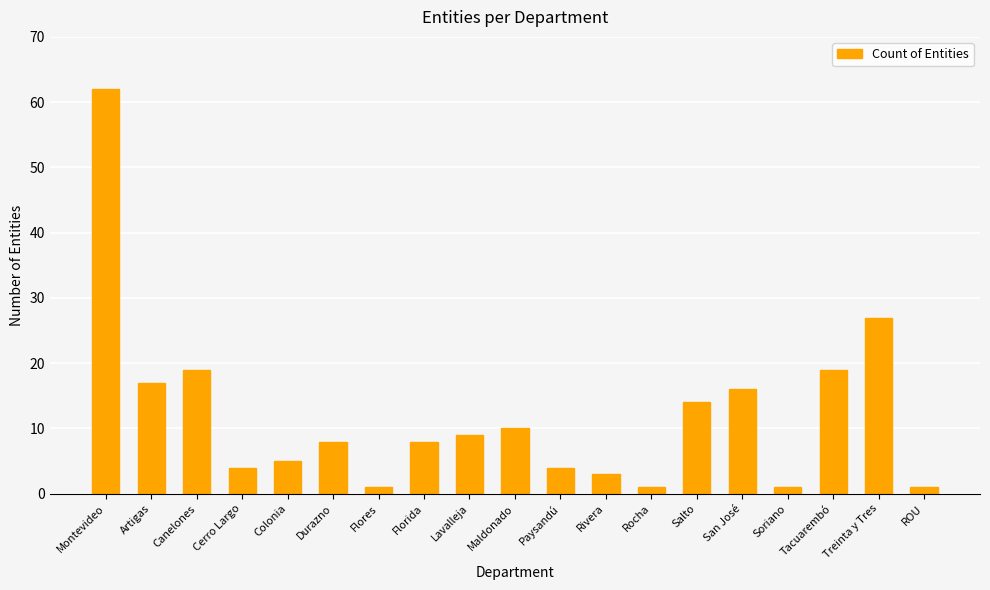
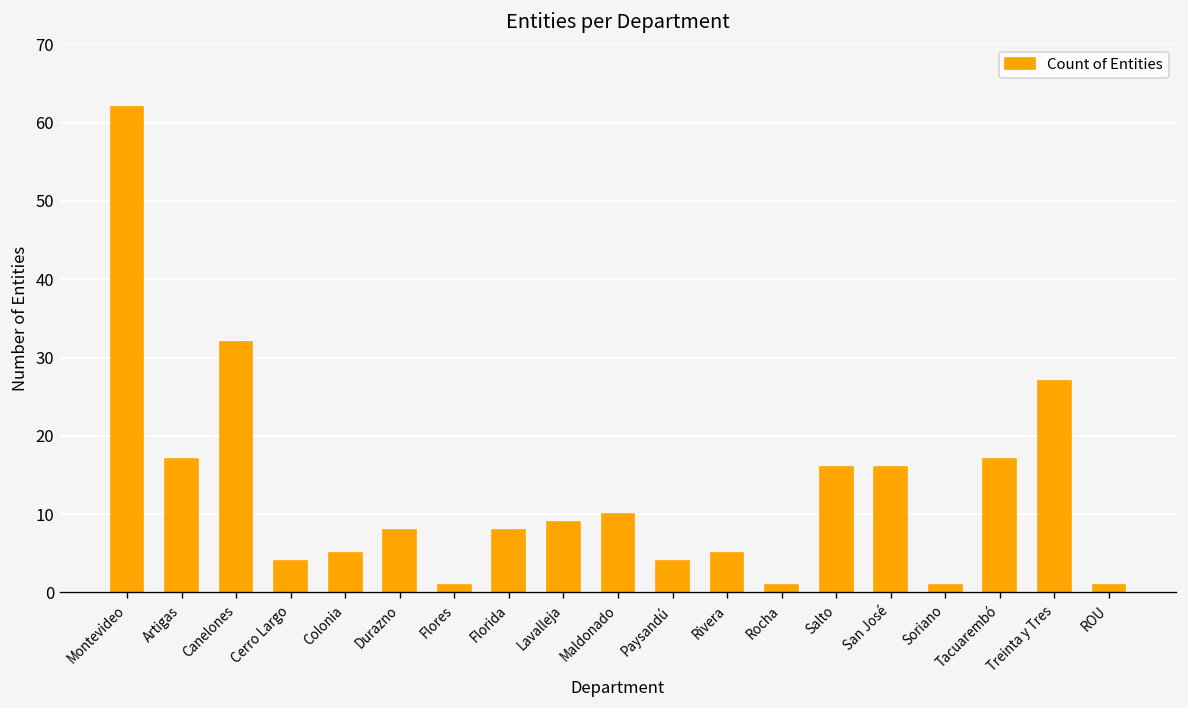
  {
    "Montevideo": 62,
    "Artigas": 17,
-   "Canelones": 19,
+   "Canelones": 32,
    "Cerro Largo": 4,
    "Colonia": 5,
    "Durazno": 8,
    "Flores": 1,
    "Florida": 8,
    "Lavalleja": 9,
    "Maldonado": 10,
    "Paysandú": 4,
-   "Rivera": 3,
+   "Rivera": 5,
    "Rocha": 1,
-   "Salto": 14,
+   "Salto": 16,
    "San José": 16,
    "Soriano": 1,
-   "Tacuarembó": 19,
+   "Tacuarembó": 17,
    "Treinta y Tres": 27,
    "ROU": 1
  }
